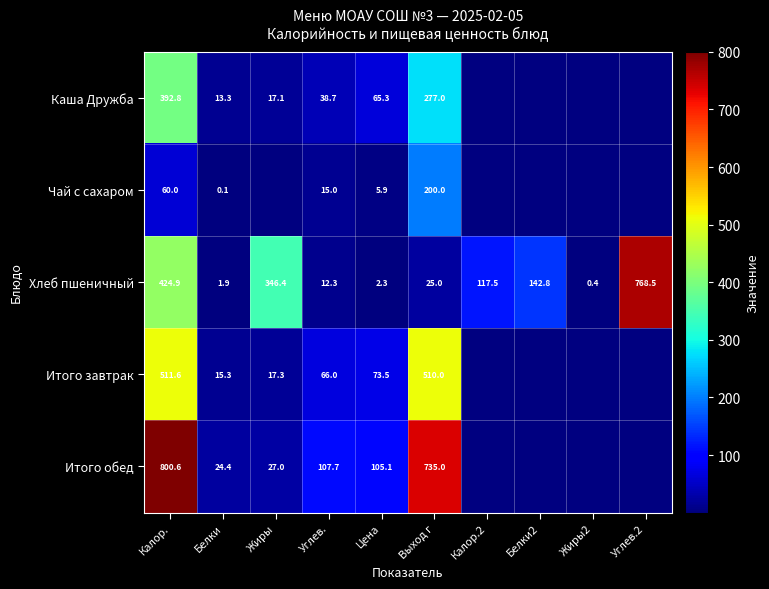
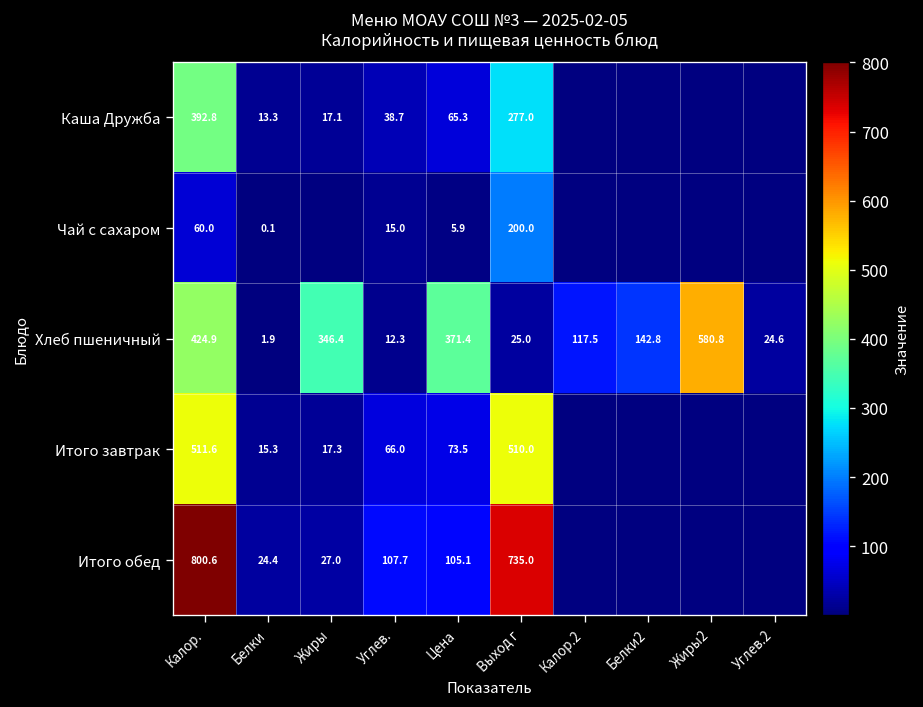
  {
    "Каша Дружба": {
      "Калор.": 392.8,
      "Белки": 13.3,
      "Жиры": 17.1,
      "Углев.": 38.7,
      "Цена": 65.3,
      "Выход г": 277.0
    },
    "Чай с сахаром": {
      "Калор.": 60.0,
      "Белки": 0.1,
      "Углев.": 15.0,
      "Цена": 5.9,
      "Выход г": 200.0
    },
    "Хлеб пшеничный": {
      "Калор.": 424.9,
      "Белки": 1.9,
      "Жиры": 346.4,
      "Углев.": 12.3,
-     "Цена": 2.3,
+     "Цена": 371.4,
      "Выход г": 25.0,
      "Калор.2": 117.5,
      "Белки2": 142.8,
-     "Жиры2": 0.4,
-     "Углев.2": 768.5
+     "Жиры2": 580.8,
+     "Углев.2": 24.6
    },
    "Итого завтрак": {
      "Калор.": 511.6,
      "Белки": 15.3,
      "Жиры": 17.3,
      "Углев.": 66.0,
      "Цена": 73.5,
      "Выход г": 510.0
    },
    "Итого обед": {
      "Калор.": 800.6,
      "Белки": 24.4,
      "Жиры": 27.0,
      "Углев.": 107.7,
      "Цена": 105.1,
      "Выход г": 735.0
    }
  }
